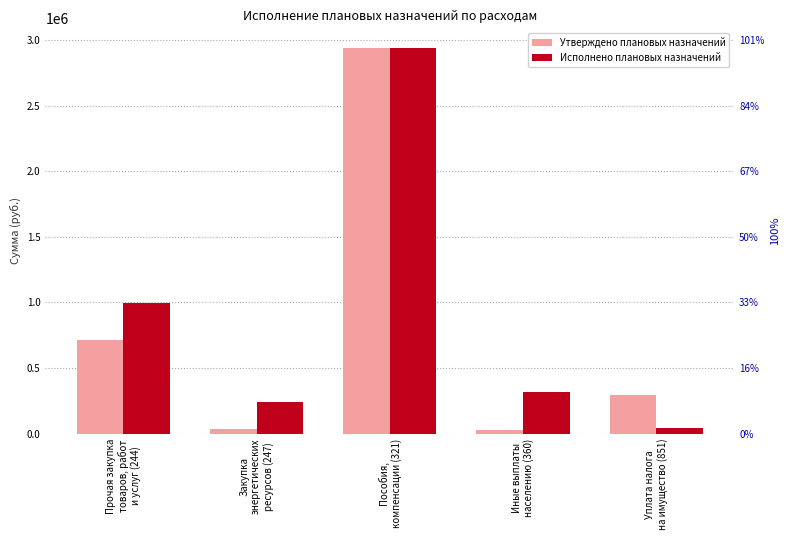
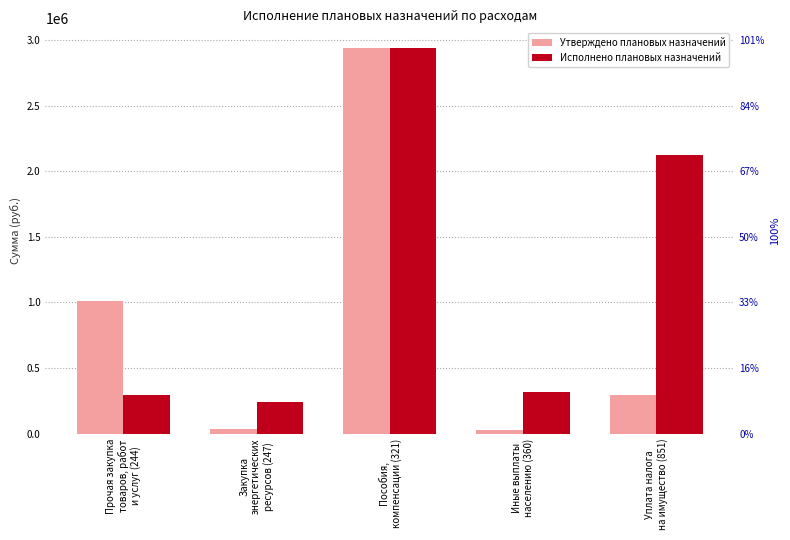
  {
    "Утверждено плановых назначений": {
-     "Прочая закупка товаров, работ и услуг (244)": 710000,
+     "Прочая закупка товаров, работ и услуг (244)": 1010000,
      "Закупка энергетических ресурсов (247)": 40000,
      "Пособия, компенсации (321)": 2940000,
      "Иные выплаты населению (360)": 30000,
      "Уплата налога на имущество (851)": 300000
    },
    "Исполнено плановых назначений": {
-     "Прочая закупка товаров, работ и услуг (244)": 990000,
+     "Прочая закупка товаров, работ и услуг (244)": 300000,
      "Закупка энергетических ресурсов (247)": 240000,
      "Пособия, компенсации (321)": 2940000,
      "Иные выплаты населению (360)": 310000,
-     "Уплата налога на имущество (851)": 40000
+     "Уплата налога на имущество (851)": 2120000
    }
  }
